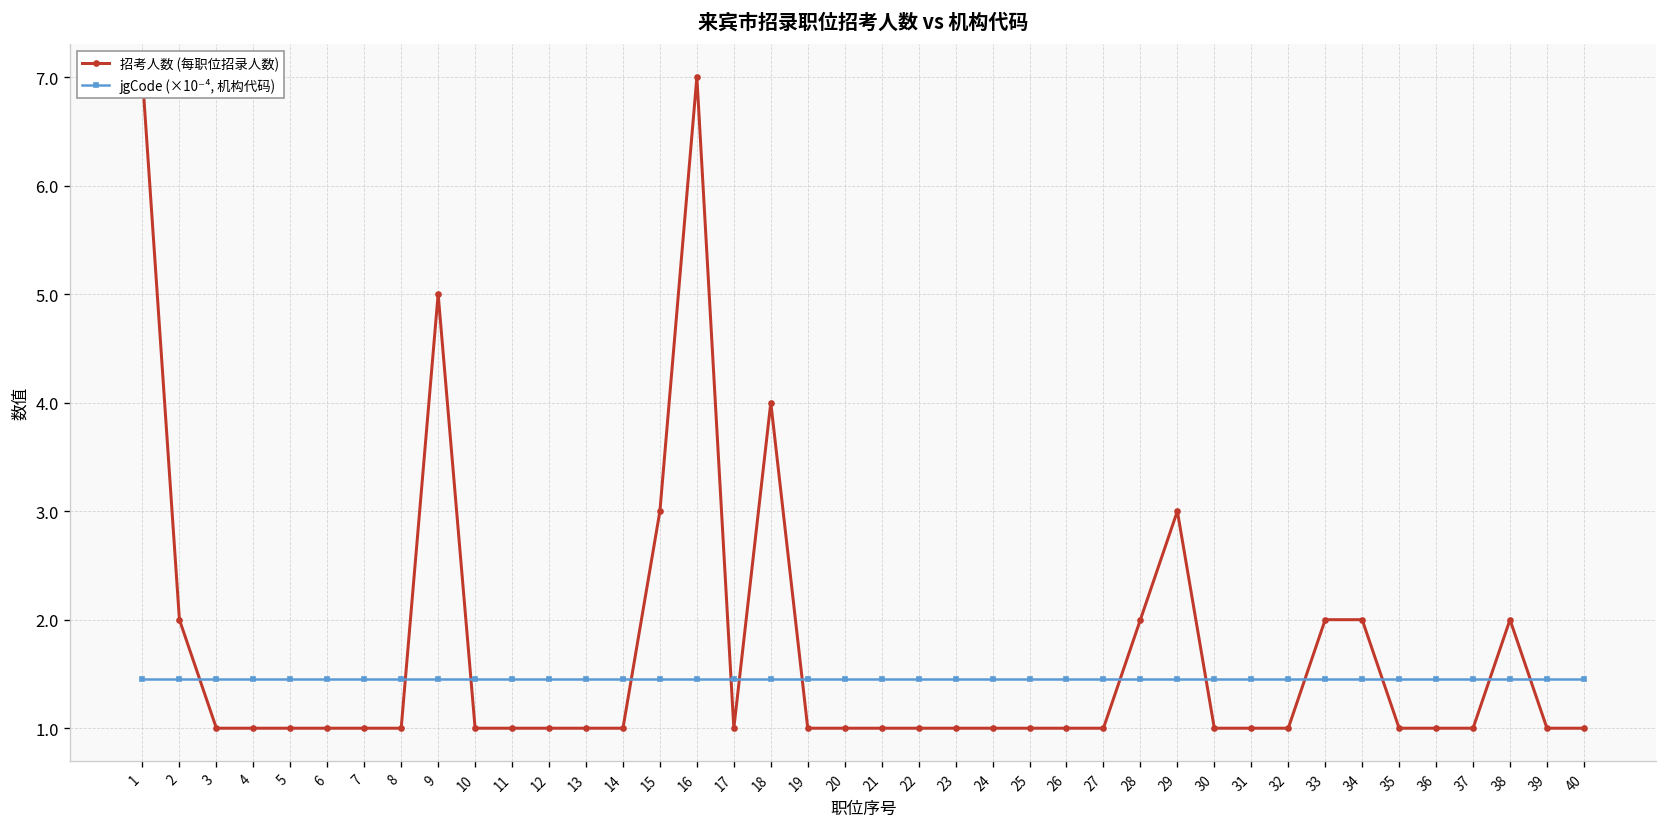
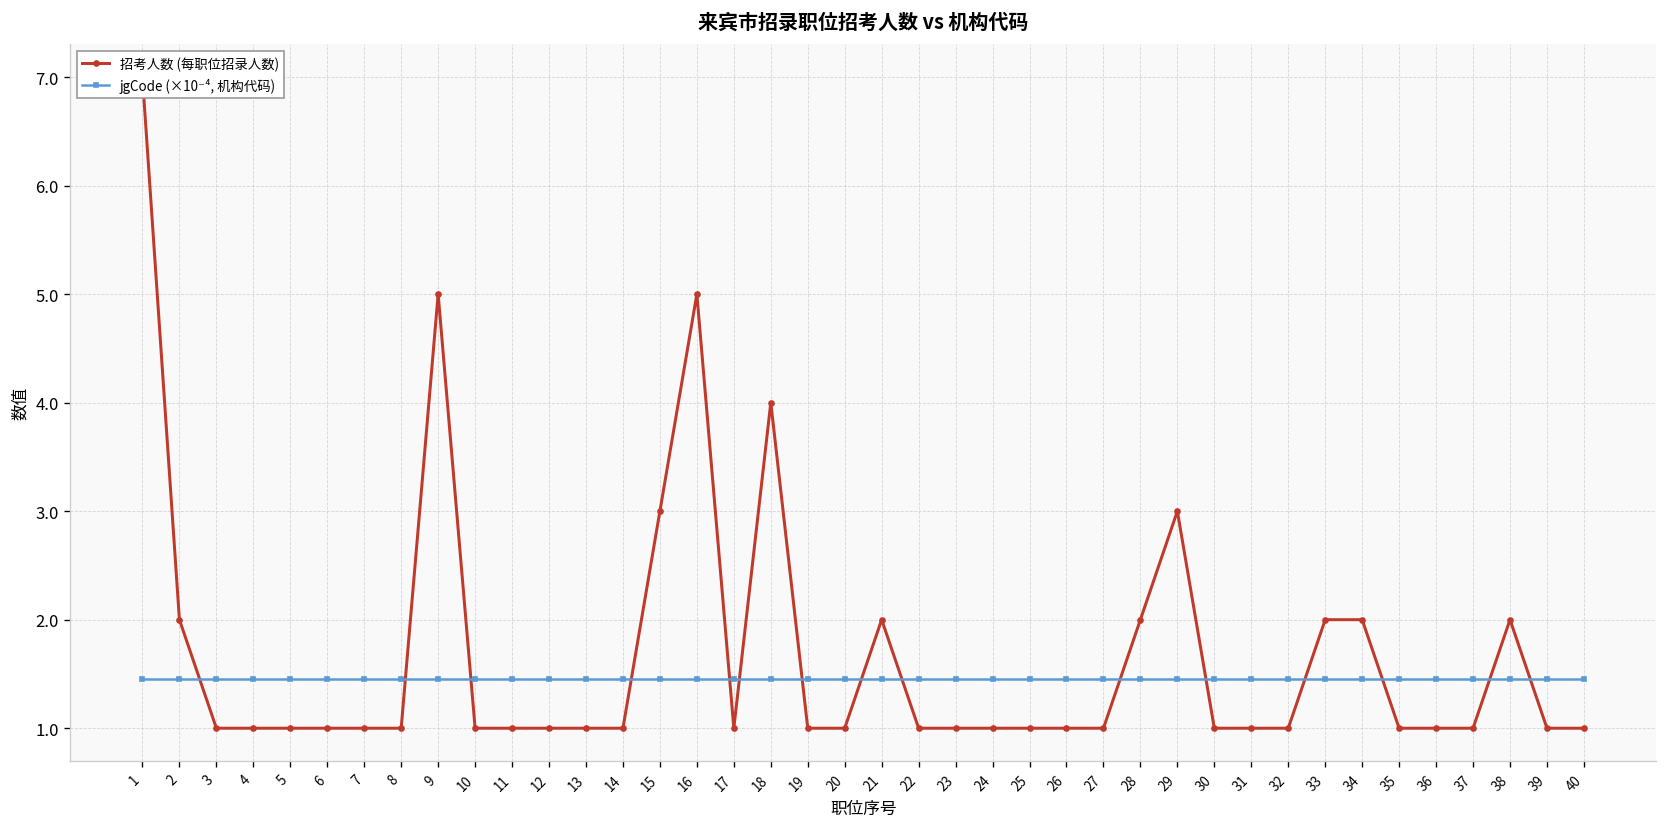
  {
    "招考人数 (每职位招录人数)": {
      "2": 2,
      "3": 1,
      "4": 1,
      "5": 1,
      "6": 1,
      "7": 1,
      "8": 1,
      "9": 5,
      "10": 1,
      "11": 1,
      "12": 1,
      "13": 1,
      "14": 1,
      "15": 3,
-     "16": 7,
+     "16": 5,
      "17": 1,
      "18": 4,
      "19": 1,
      "20": 1,
-     "21": 1,
+     "21": 2,
      "22": 1,
      "23": 1,
      "24": 1,
      "25": 1,
      "26": 1,
      "27": 1,
      "28": 2,
      "29": 3,
      "30": 1,
      "31": 1,
      "32": 1,
      "33": 2,
      "34": 2,
      "35": 1,
      "36": 1,
      "37": 1,
      "38": 2,
      "39": 1,
      "40": 1
    },
    "jgCode (×10⁻⁴, 机构代码)": {
      "1": 1.5,
      "2": 1.5,
      "3": 1.5,
      "4": 1.5,
      "5": 1.5,
      "6": 1.5,
      "7": 1.5,
      "8": 1.5,
      "9": 1.5,
      "10": 1.5,
      "11": 1.5,
      "12": 1.5,
      "13": 1.5,
      "14": 1.5,
      "15": 1.5,
      "16": 1.5,
      "17": 1.5,
      "18": 1.5,
      "19": 1.5,
      "20": 1.5,
      "21": 1.5,
      "22": 1.5,
      "23": 1.5,
      "24": 1.5,
      "25": 1.5,
      "26": 1.5,
      "27": 1.5,
      "28": 1.5,
      "29": 1.5,
      "30": 1.5,
      "31": 1.5,
      "32": 1.5,
      "33": 1.5,
      "34": 1.5,
      "35": 1.5,
      "36": 1.5,
      "37": 1.5,
      "38": 1.5,
      "39": 1.5,
      "40": 1.5
    }
  }
